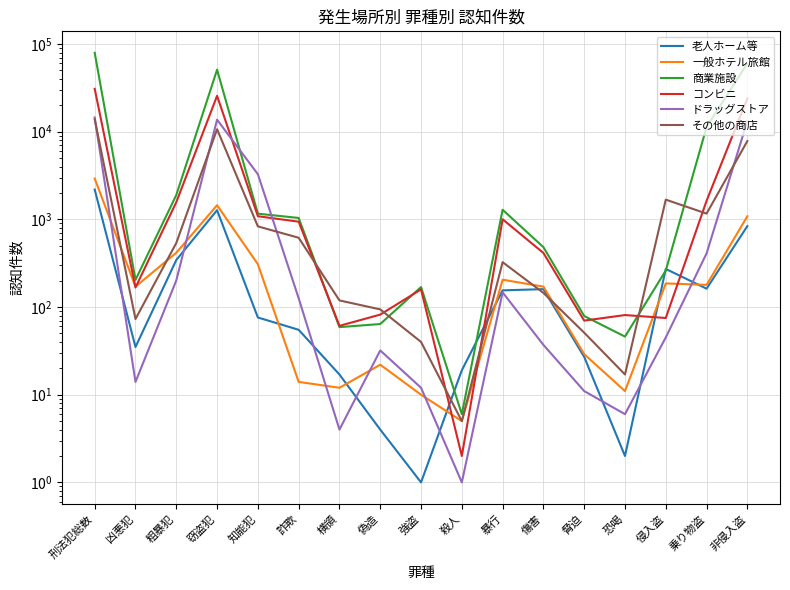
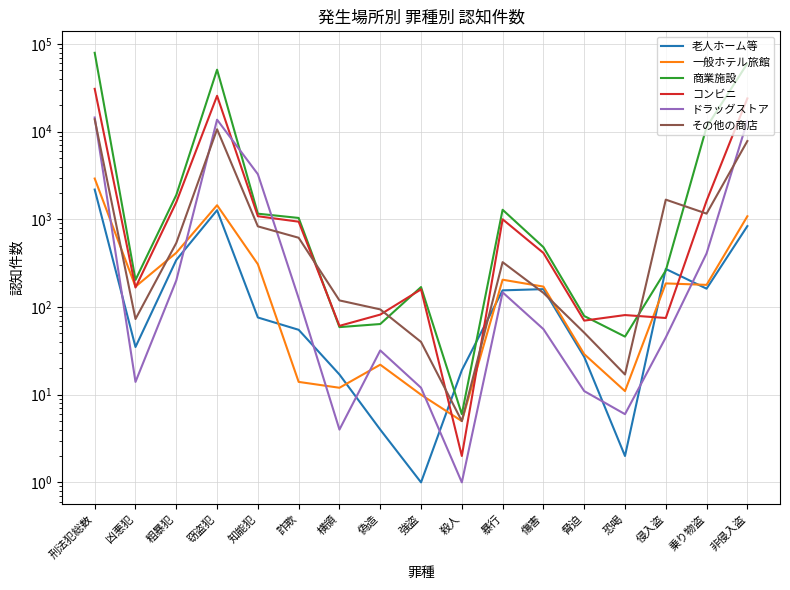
  {
    "老人ホーム等": {
      "刑法犯総数": 2200,
      "凶悪犯": 35,
      "粗暴犯": 340,
      "窃盗犯": 1300,
      "知能犯": 80,
      "詐欺": 60,
      "横領": 17,
      "偽造": 4,
      "強盗": 1,
      "殺人": 19,
      "脅迫": 27,
      "恐喝": 2,
      "乗り物盗": 160,
      "非侵入盗": 800
    },
    "一般ホテル旅館": {
      "刑法犯総数": 2900,
      "粗暴犯": 400,
      "窃盗犯": 1500,
      "知能犯": 310,
      "詐欺": 14,
      "横領": 12,
      "偽造": 22,
      "強盗": 10,
      "暴行": 210,
      "脅迫": 29,
      "恐喝": 11,
      "侵入盗": 190,
      "乗り物盗": 180,
      "非侵入盗": 1100
    },
    "商業施設": {
      "刑法犯総数": 80000,
      "凶悪犯": 200,
      "粗暴犯": 1900,
      "窃盗犯": 50000,
      "詐欺": 1000,
      "偽造": 60,
      "殺人": 6,
      "暴行": 1300,
      "傷害": 500,
      "脅迫": 80,
      "恐喝": 50
    },
    "コンビニ": {
      "刑法犯総数": 31000,
      "粗暴犯": 1600,
      "窃盗犯": 26000,
      "詐欺": 900,
      "偽造": 80,
      "殺人": 2,
      "暴行": 1000,
      "傷害": 400,
      "脅迫": 70,
      "恐喝": 80,
      "侵入盗": 80,
      "乗り物盗": 1600
    },
    "ドラッグストア": {
      "凶悪犯": 14,
      "粗暴犯": 200,
      "窃盗犯": 14000,
      "知能犯": 3300,
      "詐欺": 130,
      "横領": 4,
      "偽造": 32,
      "強盗": 12,
      "殺人": 1,
-     "傷害": 37,
+     "傷害": 60,
      "脅迫": 11,
      "恐喝": 6,
      "侵入盗": 50,
      "乗り物盗": 400
    },
    "その他の商店": {
      "凶悪犯": 70,
      "粗暴犯": 500,
      "窃盗犯": 11000,
      "知能犯": 800,
      "詐欺": 600,
      "横領": 120,
      "偽造": 90,
      "強盗": 40,
      "暴行": 330,
      "傷害": 150,
      "脅迫": 50,
      "恐喝": 17,
      "侵入盗": 1700,
      "乗り物盗": 1200,
      "非侵入盗": 8000
    }
  }
